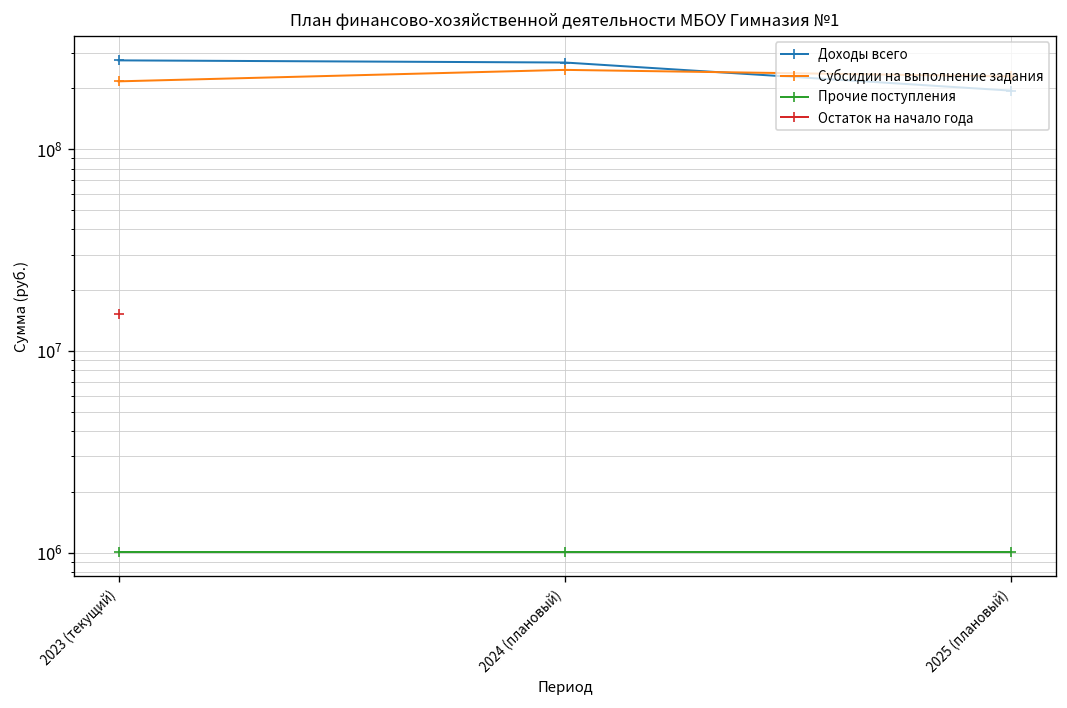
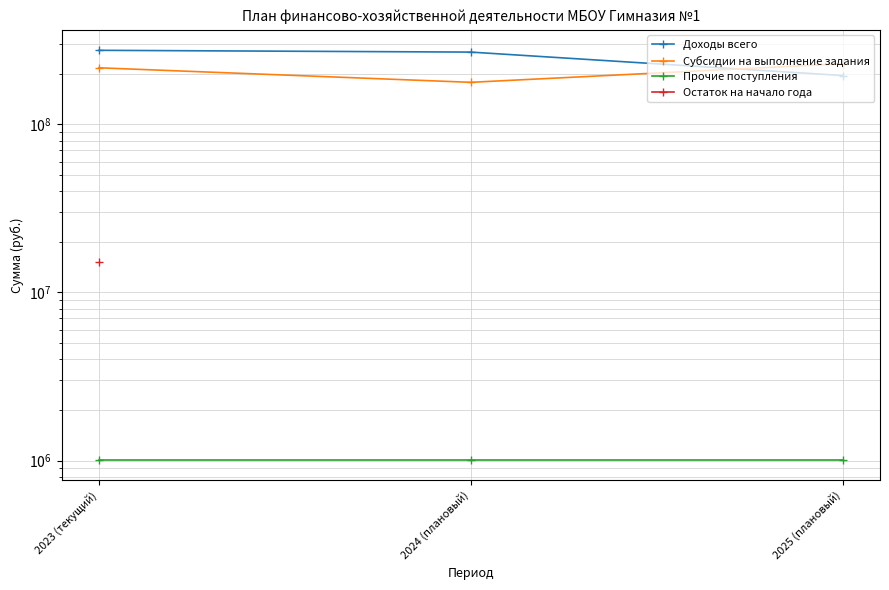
  {
    "Доходы всего": {
      "2023 (текущий)": 280000000,
      "2024 (плановый)": 270000000
    },
    "Субсидии на выполнение задания": {
      "2023 (текущий)": 220000000,
-     "2024 (плановый)": 250000000
+     "2024 (плановый)": 180000000
    },
    "Прочие поступления": {
      "2023 (текущий)": 1000000,
      "2024 (плановый)": 1000000,
      "2025 (плановый)": 1000000
    },
    "Остаток на начало года": {
      "2023 (текущий)": 15000000
    }
  }
